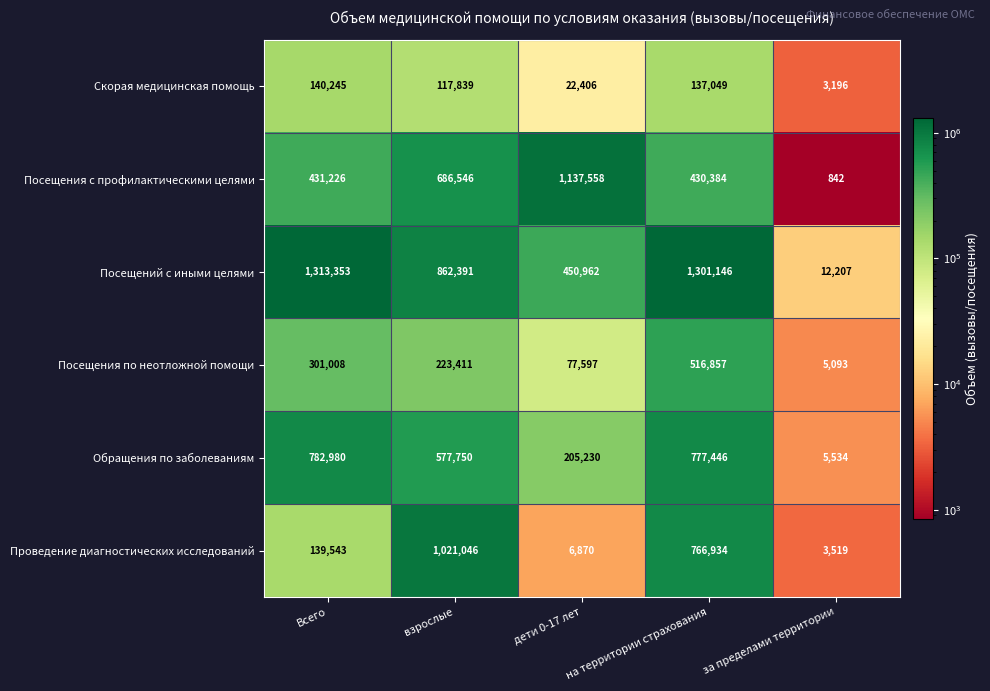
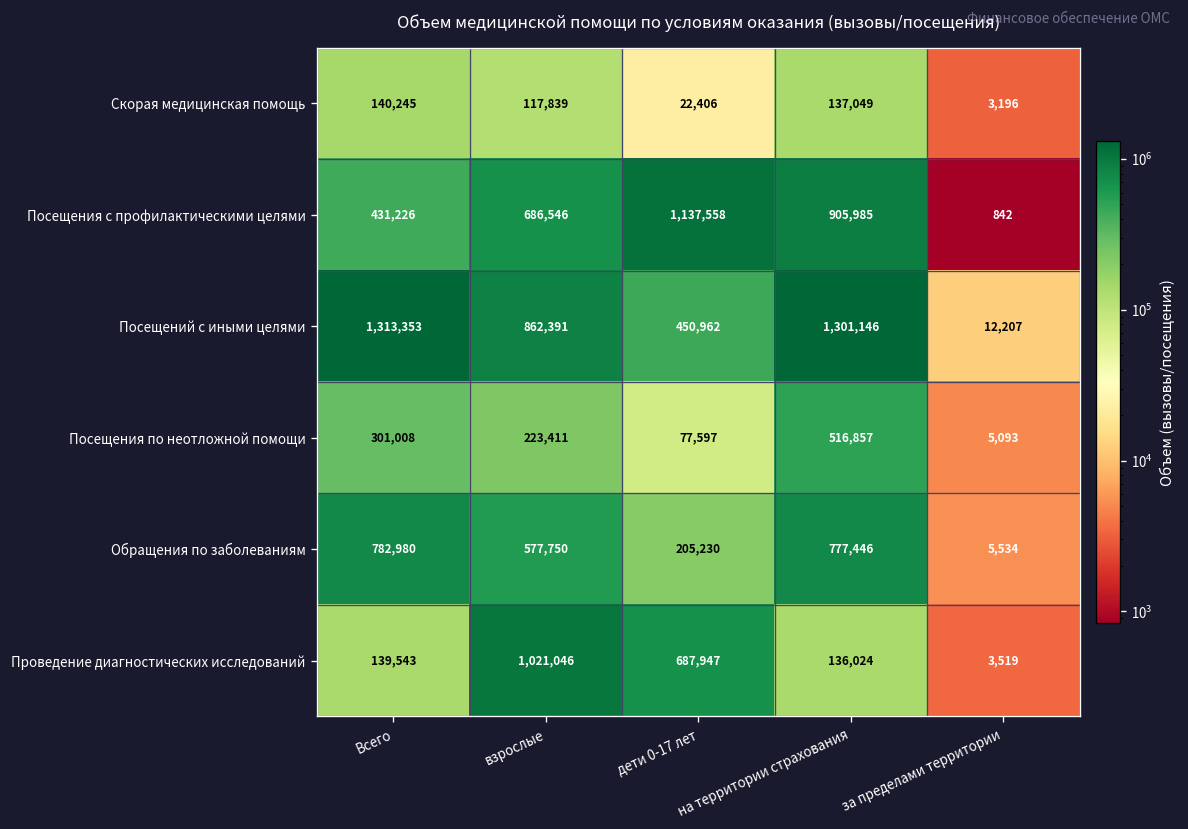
  {
    "Скорая медицинская помощь": {
      "Всего": "140,245",
      "взрослые": "117,839",
      "дети 0-17 лет": "22,406",
      "на территории страхования": "137,049",
      "за пределами территории": "3,196"
    },
    "Посещения с профилактическими целями": {
      "Всего": "431,226",
      "взрослые": "686,546",
      "дети 0-17 лет": "1,137,558",
-     "на территории страхования": "430,384",
+     "на территории страхования": "905,985",
      "за пределами территории": "842"
    },
    "Посещений с иными целями": {
      "Всего": "1,313,353",
      "взрослые": "862,391",
      "дети 0-17 лет": "450,962",
      "на территории страхования": "1,301,146",
      "за пределами территории": "12,207"
    },
    "Посещения по неотложной помощи": {
      "Всего": "301,008",
      "взрослые": "223,411",
      "дети 0-17 лет": "77,597",
      "на территории страхования": "516,857",
      "за пределами территории": "5,093"
    },
    "Обращения по заболеваниям": {
      "Всего": "782,980",
      "взрослые": "577,750",
      "дети 0-17 лет": "205,230",
      "на территории страхования": "777,446",
      "за пределами территории": "5,534"
    },
    "Проведение диагностических исследований": {
      "Всего": "139,543",
      "взрослые": "1,021,046",
-     "дети 0-17 лет": "6,870",
-     "на территории страхования": "766,934",
+     "дети 0-17 лет": "687,947",
+     "на территории страхования": "136,024",
      "за пределами территории": "3,519"
    }
  }
